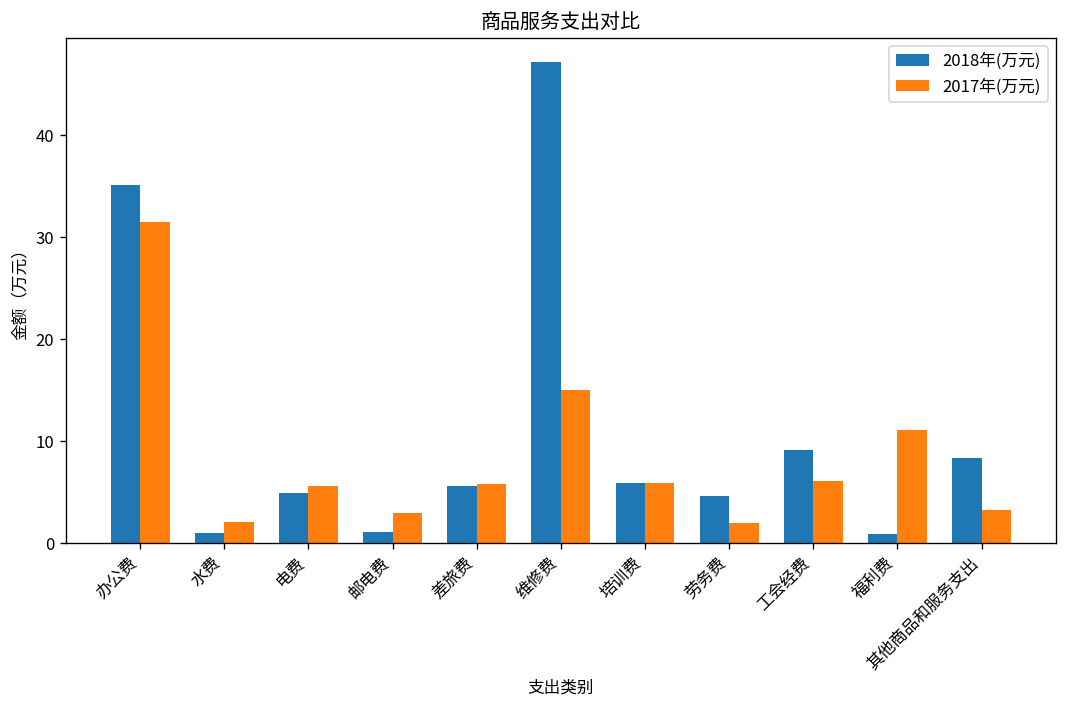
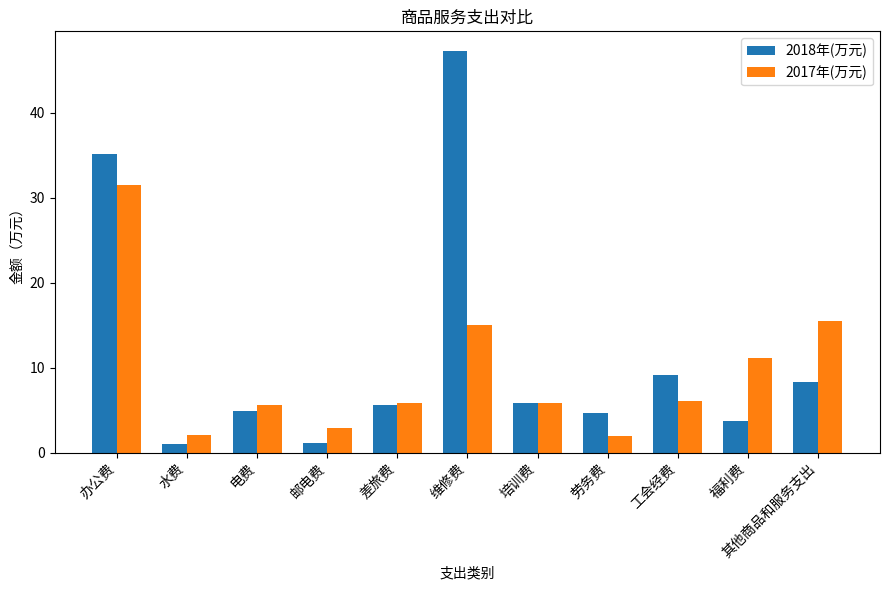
  {
    "2018年(万元)": {
      "办公费": 35,
      "水费": 1,
      "电费": 5,
      "邮电费": 1,
      "差旅费": 6,
      "维修费": 47,
      "培训费": 6,
      "劳务费": 5,
      "工会经费": 9,
-     "福利费": 1,
+     "福利费": 4,
      "其他商品和服务支出": 8
    },
    "2017年(万元)": {
      "办公费": 31,
      "水费": 2,
      "电费": 6,
      "邮电费": 3,
      "差旅费": 6,
      "维修费": 15,
      "培训费": 6,
      "劳务费": 2,
      "工会经费": 6,
      "福利费": 11,
-     "其他商品和服务支出": 3
+     "其他商品和服务支出": 16
    }
  }
